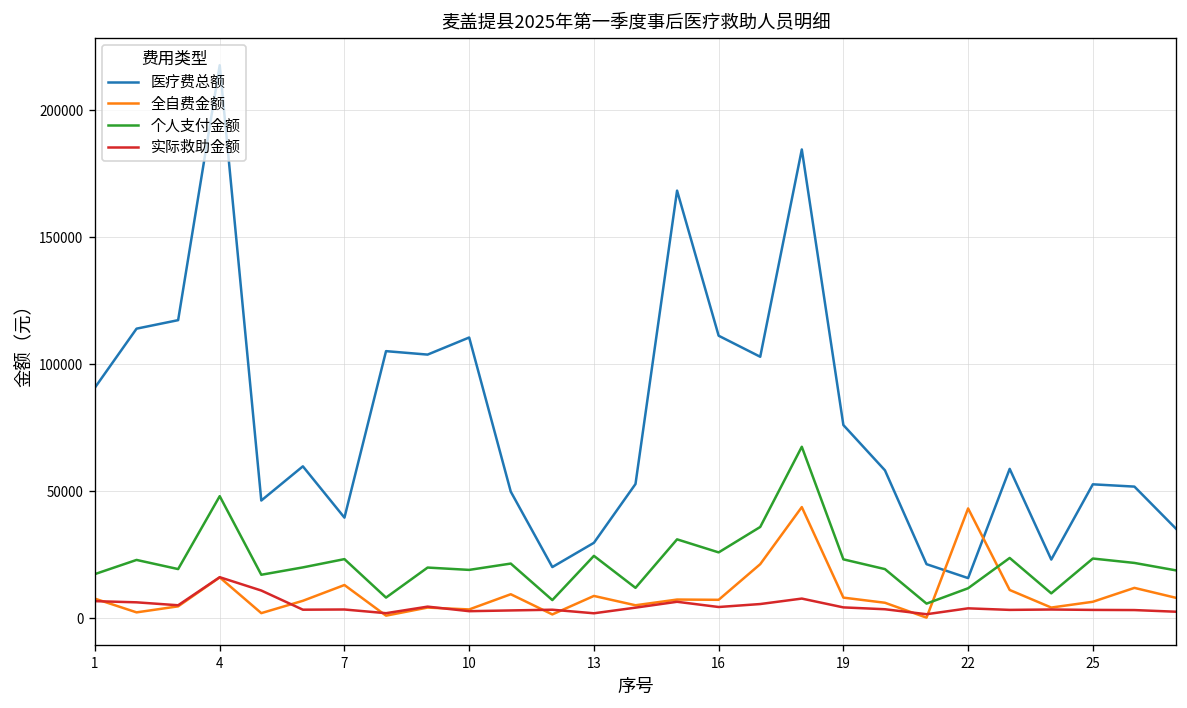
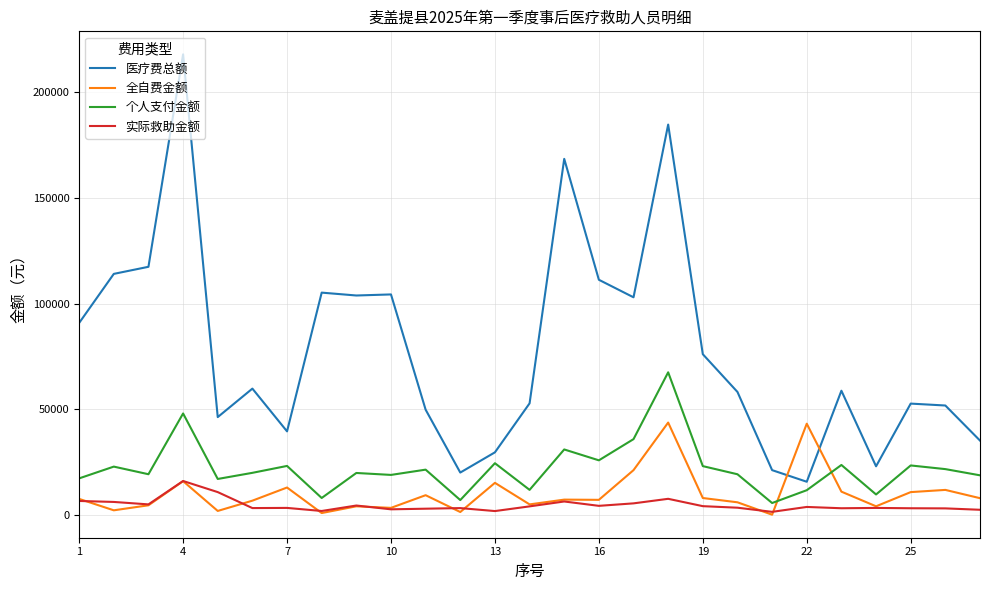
  {
    "医疗费总额": {
      "1": 91000,
      "7": 40000,
-     "10": 111000,
+     "10": 104000,
      "13": 30000,
      "16": 111000,
      "19": 76000,
      "22": 16000,
      "25": 53000
    },
    "全自费金额": {
      "7": 13000,
-     "13": 9000,
+     "13": 15000,
      "16": 7000,
      "19": 8000,
      "22": 43000,
-     "25": 6000
+     "25": 11000
    },
    "个人支付金额": {
      "1": 17000,
      "4": 48000,
      "7": 23000,
      "10": 19000,
      "13": 24000,
      "16": 26000,
      "19": 23000,
      "22": 12000,
      "25": 23000
    },
    "实际救助金额": {
      "7": 3000,
      "13": 2000,
      "16": 4000,
      "19": 4000,
      "22": 4000,
      "25": 3000
    }
  }
